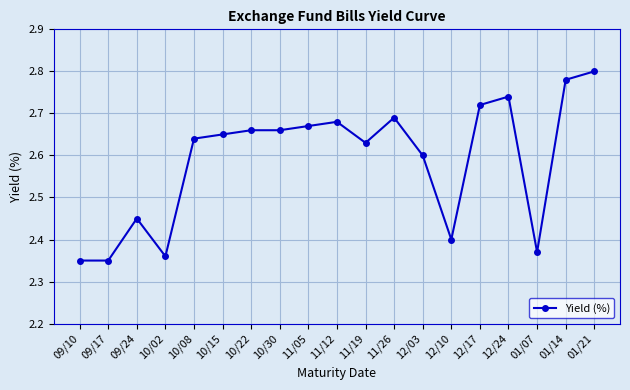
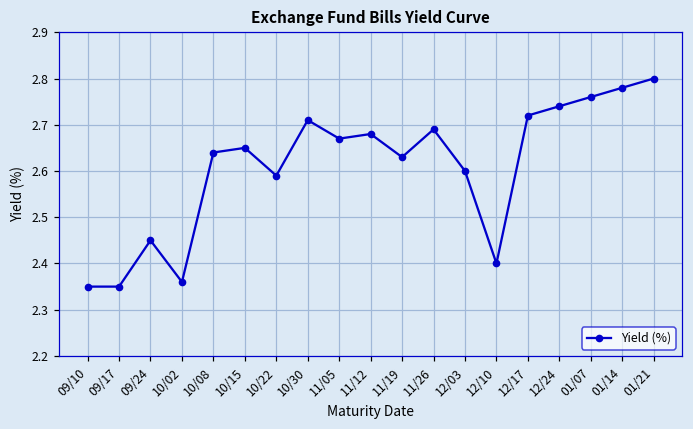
  {
    "09/10": 2.35,
    "09/17": 2.35,
    "09/24": 2.45,
    "10/02": 2.36,
    "10/08": 2.64,
    "10/15": 2.65,
-   "10/22": 2.66,
-   "10/30": 2.66,
+   "10/22": 2.59,
+   "10/30": 2.71,
    "11/05": 2.67,
    "11/12": 2.68,
    "11/19": 2.63,
    "11/26": 2.69,
    "12/03": 2.60,
    "12/10": 2.40,
    "12/17": 2.72,
    "12/24": 2.74,
-   "01/07": 2.37,
+   "01/07": 2.76,
    "01/14": 2.78,
    "01/21": 2.80
  }
